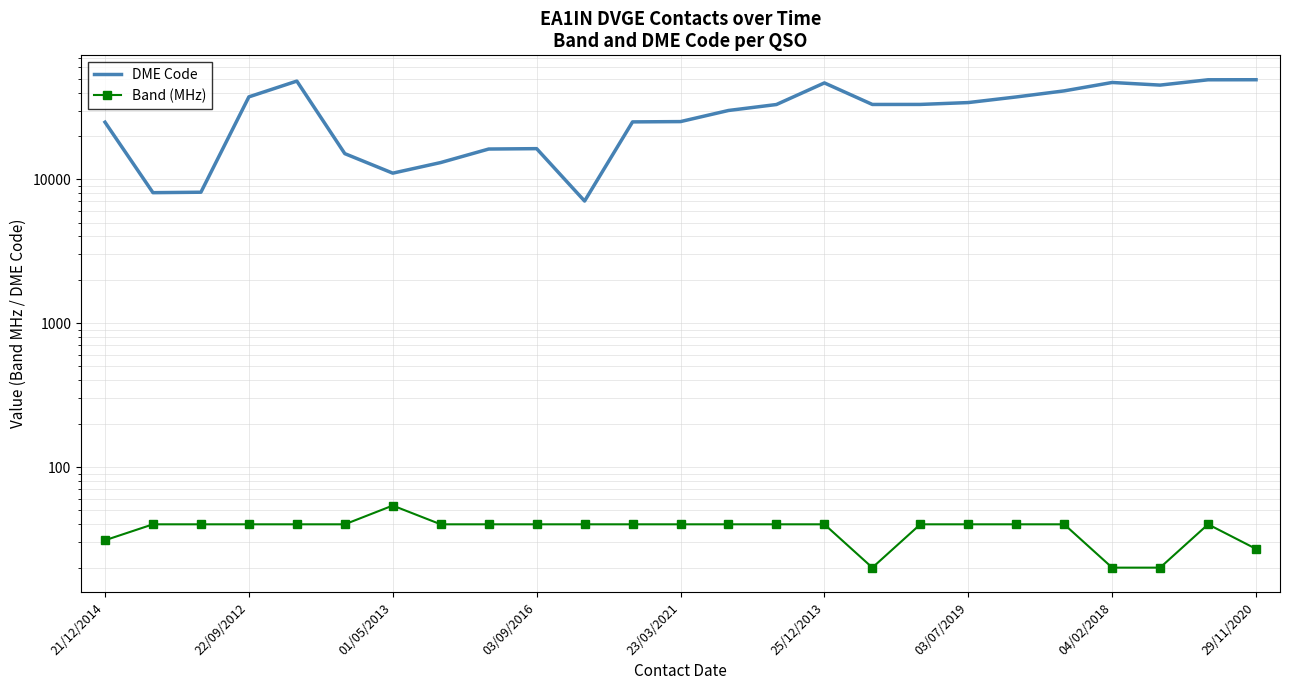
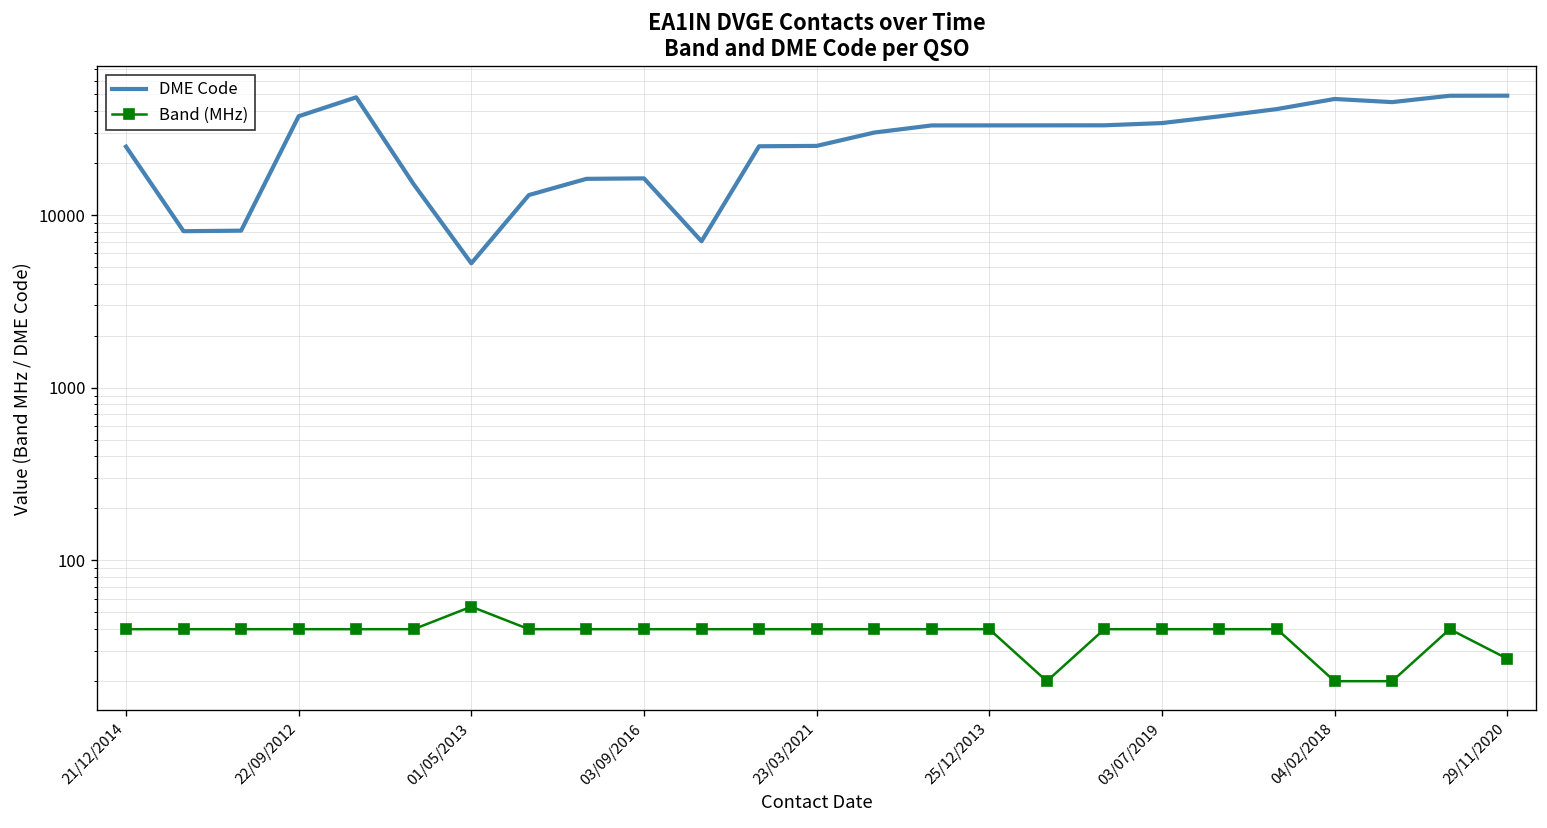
  {
    "DME Code": {
      "21/12/2014": 25000,
      "22/09/2012": 37000,
-     "01/05/2013": 11000,
+     "01/05/2013": 5300,
      "03/09/2016": 16000,
      "23/03/2021": 25000,
-     "25/12/2013": 47000,
+     "25/12/2013": 33000,
      "03/07/2019": 34000,
      "04/02/2018": 47000,
      "29/11/2020": 49000
    },
    "Band (MHz)": {
-     "21/12/2014": 31,
+     "21/12/2014": 40,
      "22/09/2012": 40,
      "01/05/2013": 54,
      "03/09/2016": 40,
      "23/03/2021": 40,
      "25/12/2013": 40,
      "03/07/2019": 40,
      "04/02/2018": 20,
      "29/11/2020": 27
    }
  }
